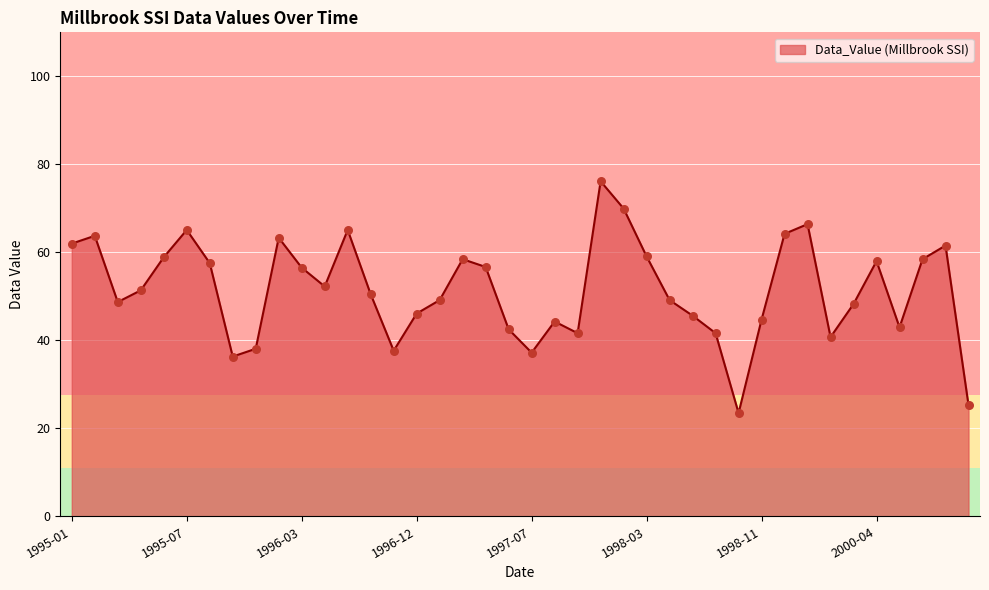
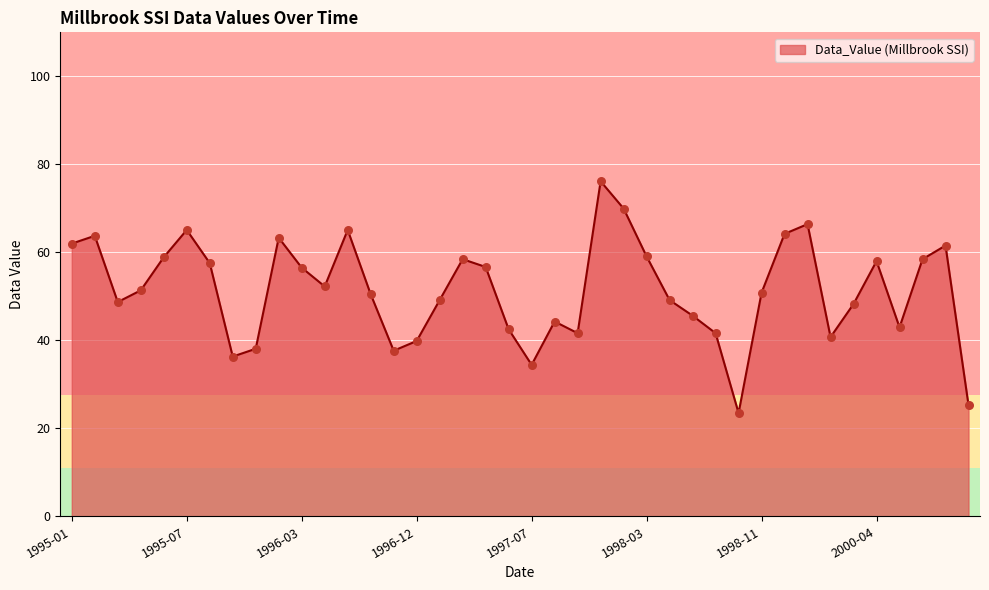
  {
    "1995-01": 62,
    "1995-07": 65,
    "1996-03": 57,
-   "1996-12": 46,
-   "1997-07": 37,
+   "1996-12": 40,
+   "1997-07": 34,
    "1998-03": 59,
-   "1998-11": 45,
+   "1998-11": 51,
    "2000-04": 58
  }
